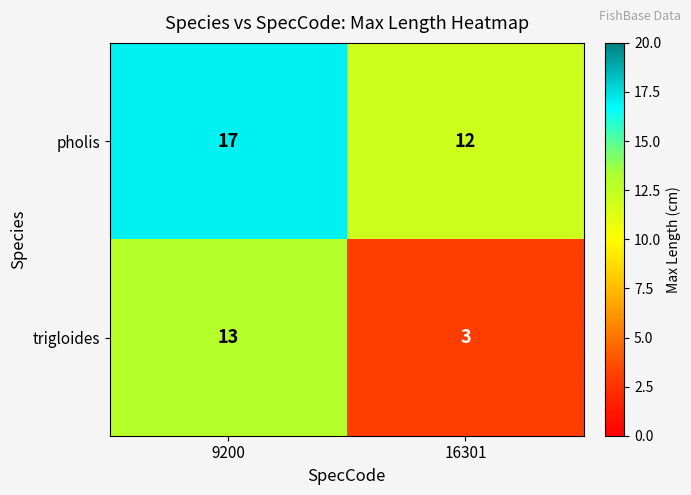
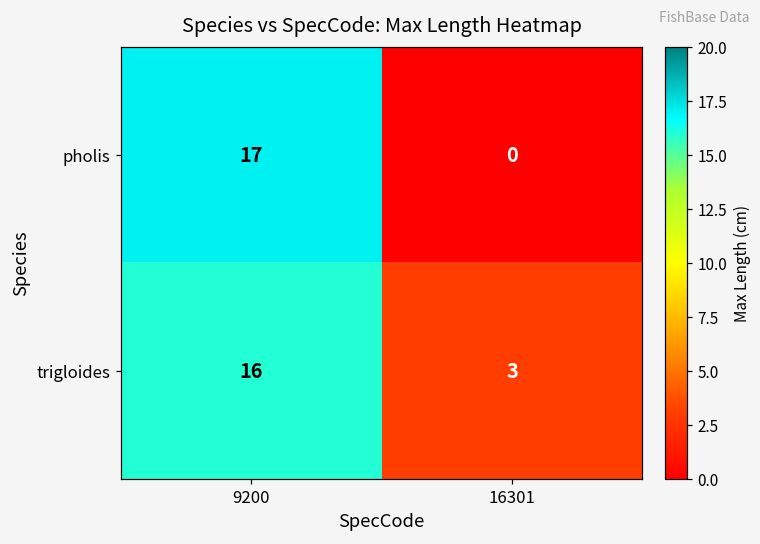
  {
    "pholis": {
      "9200": 17,
-     "16301": 12
+     "16301": 0
    },
    "trigloides": {
-     "9200": 13,
+     "9200": 16,
      "16301": 3
    }
  }
